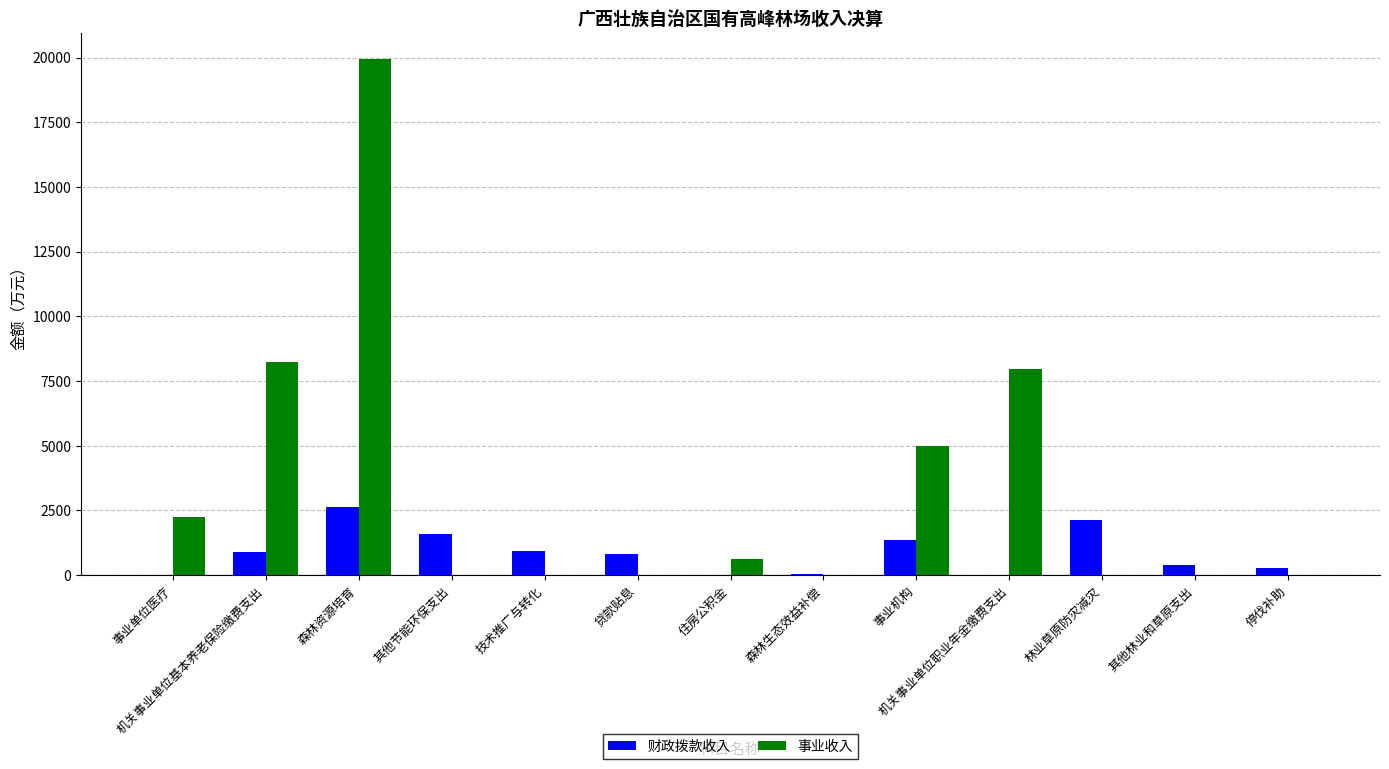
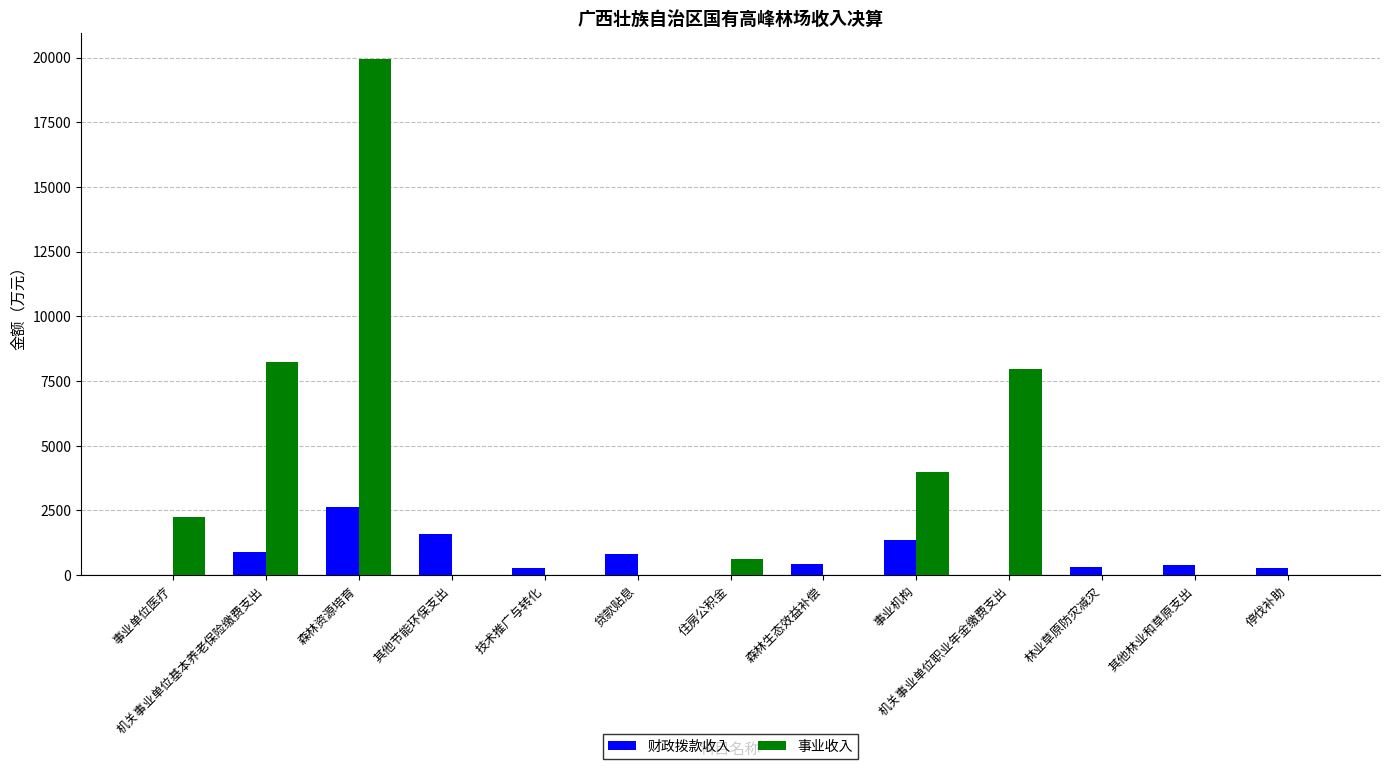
  {
    "财政拨款收入": {
      "事业单位医疗": 0,
      "机关事业单位基本养老保险缴费支出": 900,
      "森林资源培育": 2600,
      "其他节能环保支出": 1600,
-     "技术推广与转化": 1000,
+     "技术推广与转化": 300,
      "贷款贴息": 800,
      "住房公积金": 0,
-     "森林生态效益补偿": 0,
+     "森林生态效益补偿": 400,
      "事业机构": 1400,
      "机关事业单位职业年金缴费支出": 0,
-     "林业草原防灾减灾": 2100,
+     "林业草原防灾减灾": 300,
      "其他林业和草原支出": 400,
      "停伐补助": 300
    },
    "事业收入": {
      "事业单位医疗": 2200,
      "机关事业单位基本养老保险缴费支出": 8200,
      "森林资源培育": 19900,
      "其他节能环保支出": 0,
      "技术推广与转化": 0,
      "贷款贴息": 0,
      "住房公积金": 600,
      "森林生态效益补偿": 0,
-     "事业机构": 5000,
+     "事业机构": 4000,
      "机关事业单位职业年金缴费支出": 8000,
      "林业草原防灾减灾": 0,
      "其他林业和草原支出": 0,
      "停伐补助": 0
    }
  }
